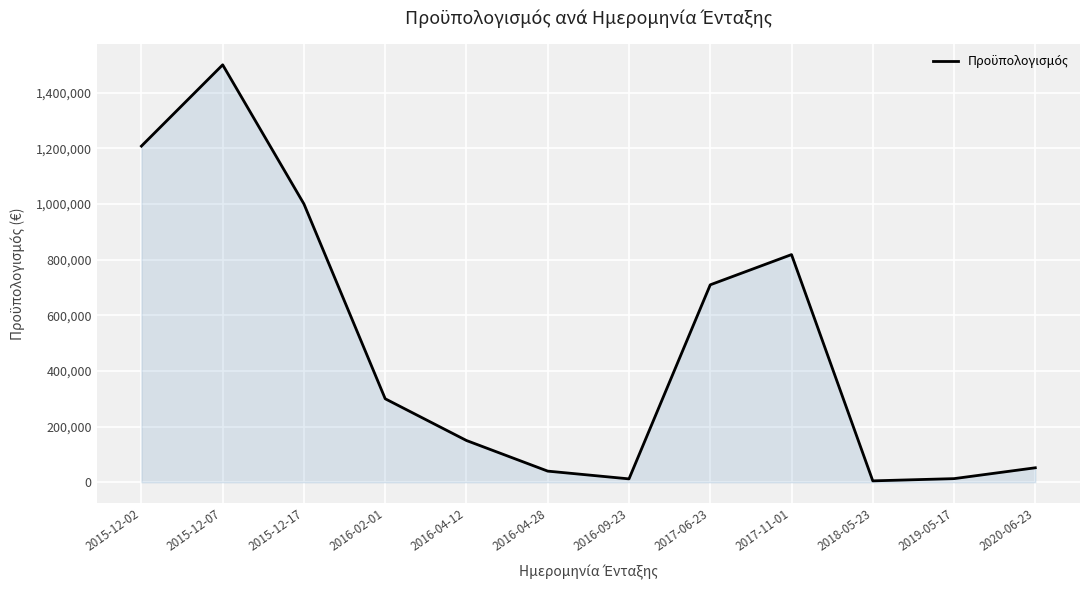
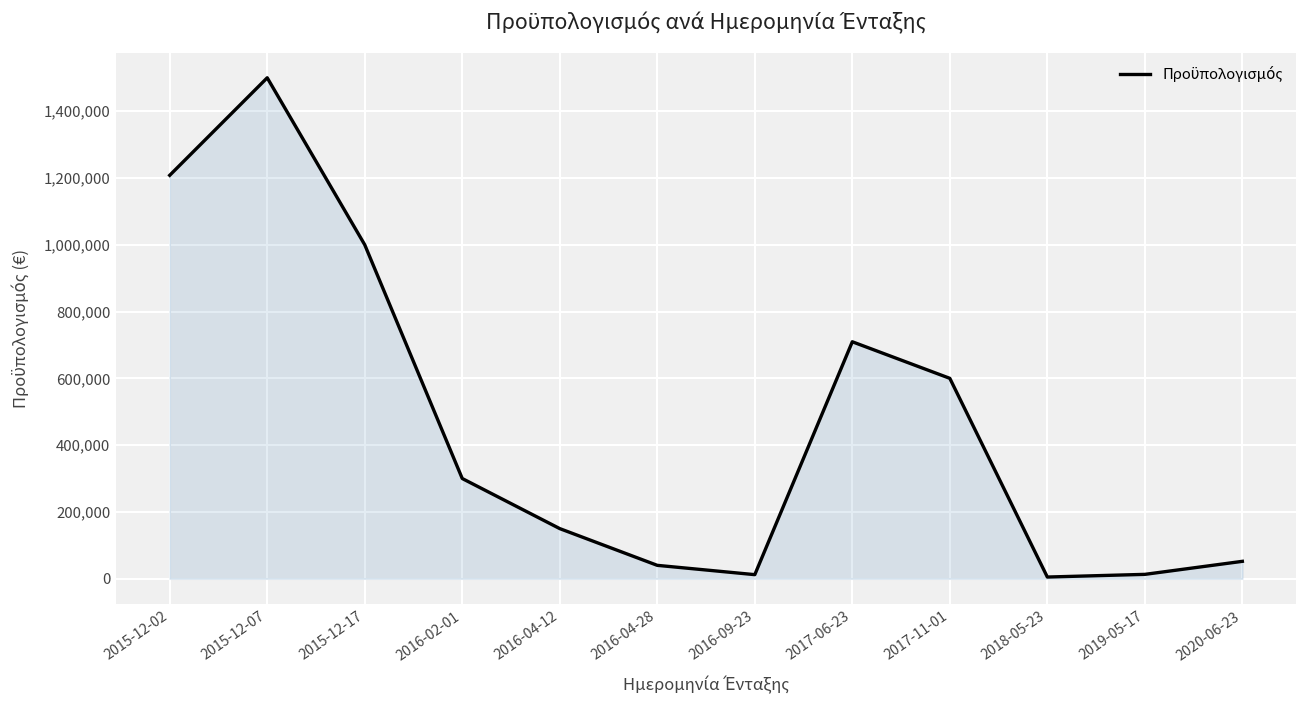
  {
    "2015-12-02": "1,210,000",
    "2015-12-07": "1,500,000",
    "2015-12-17": "1,000,000",
    "2016-02-01": "300,000",
    "2016-04-12": "150,000",
    "2016-04-28": "40,000",
    "2016-09-23": "10,000",
    "2017-06-23": "710,000",
-   "2017-11-01": "820,000",
+   "2017-11-01": "600,000",
    "2018-05-23": "10,000",
    "2019-05-17": "10,000",
    "2020-06-23": "50,000"
  }
